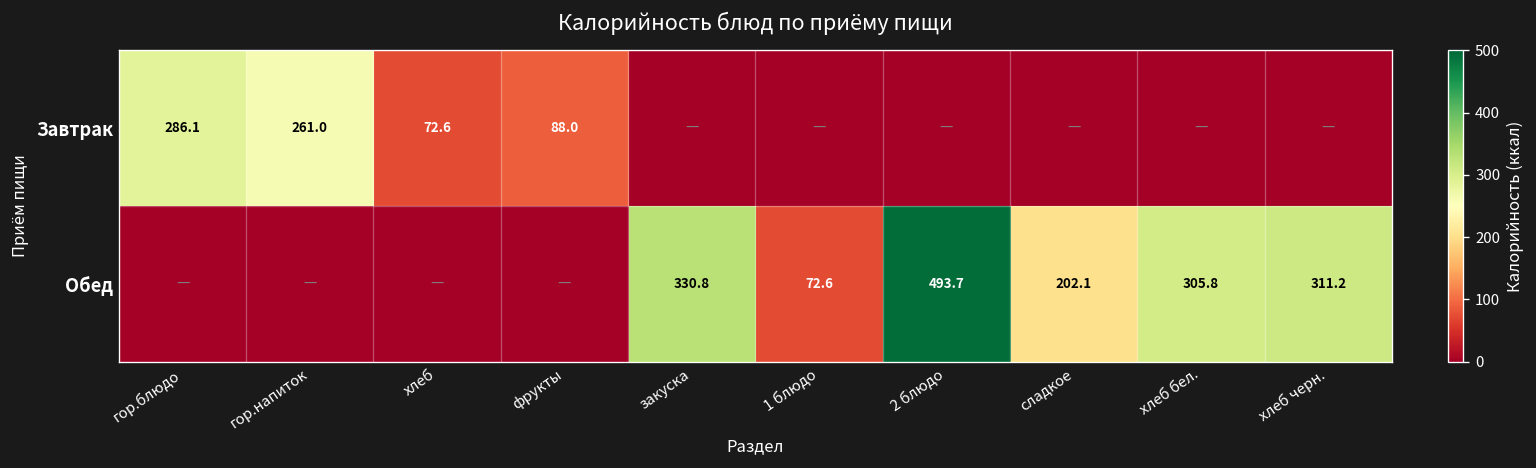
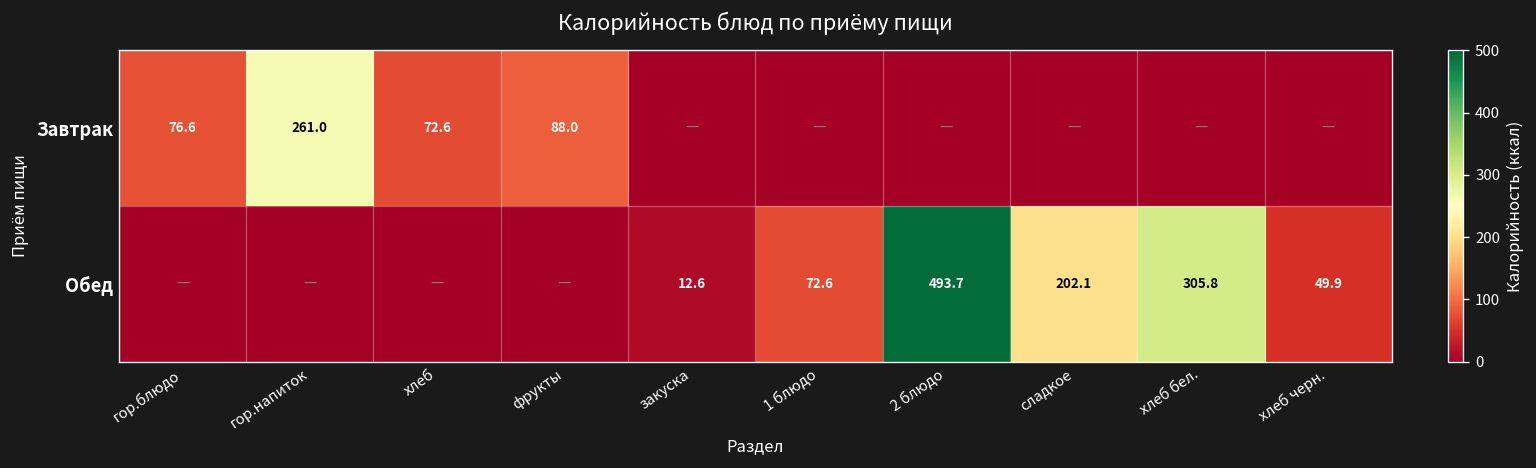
  {
    "Завтрак": {
-     "гор.блюдо": 286.1,
+     "гор.блюдо": 76.6,
      "гор.напиток": 261.0,
      "хлеб": 72.6,
      "фрукты": 88.0
    },
    "Обед": {
-     "закуска": 330.8,
+     "закуска": 12.6,
      "1 блюдо": 72.6,
      "2 блюдо": 493.7,
      "сладкое": 202.1,
      "хлеб бел.": 305.8,
-     "хлеб черн.": 311.2
+     "хлеб черн.": 49.9
    }
  }
